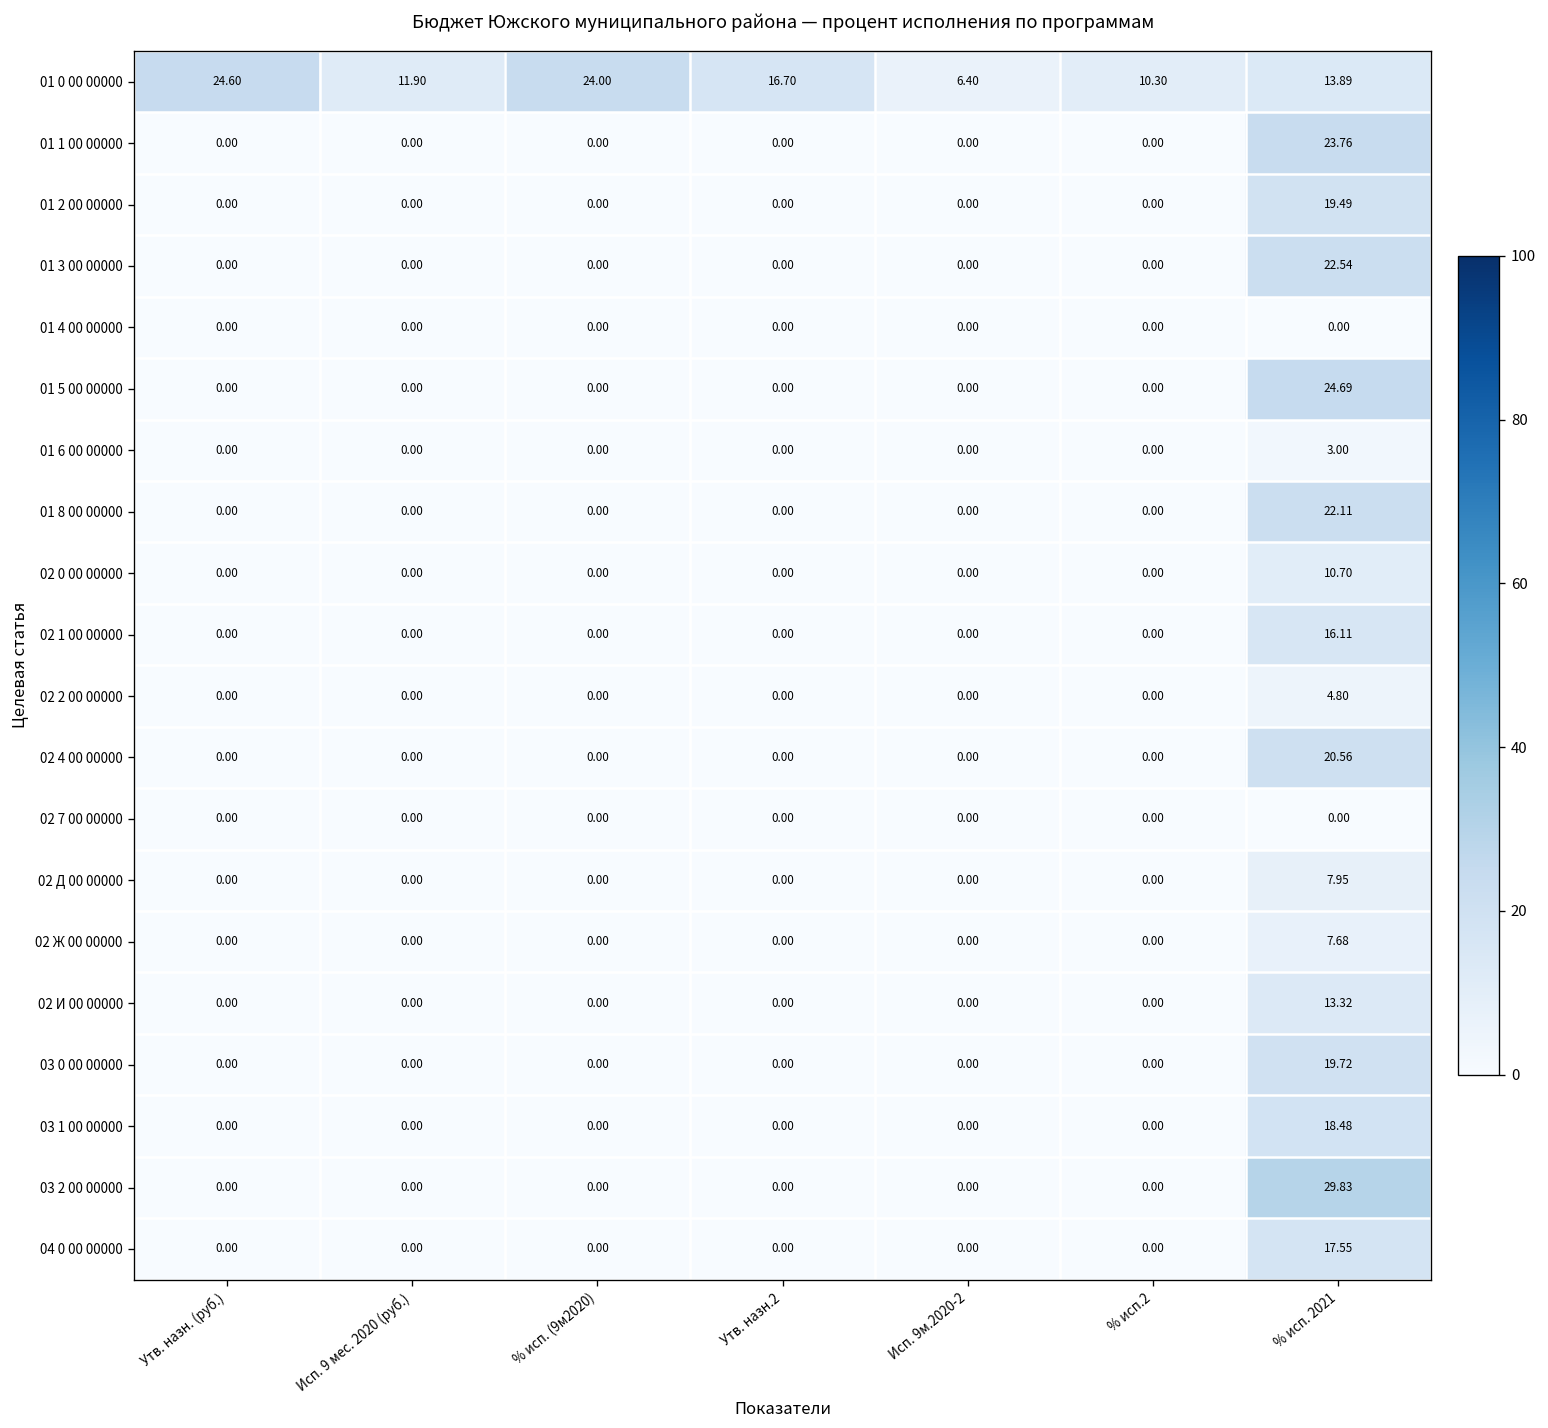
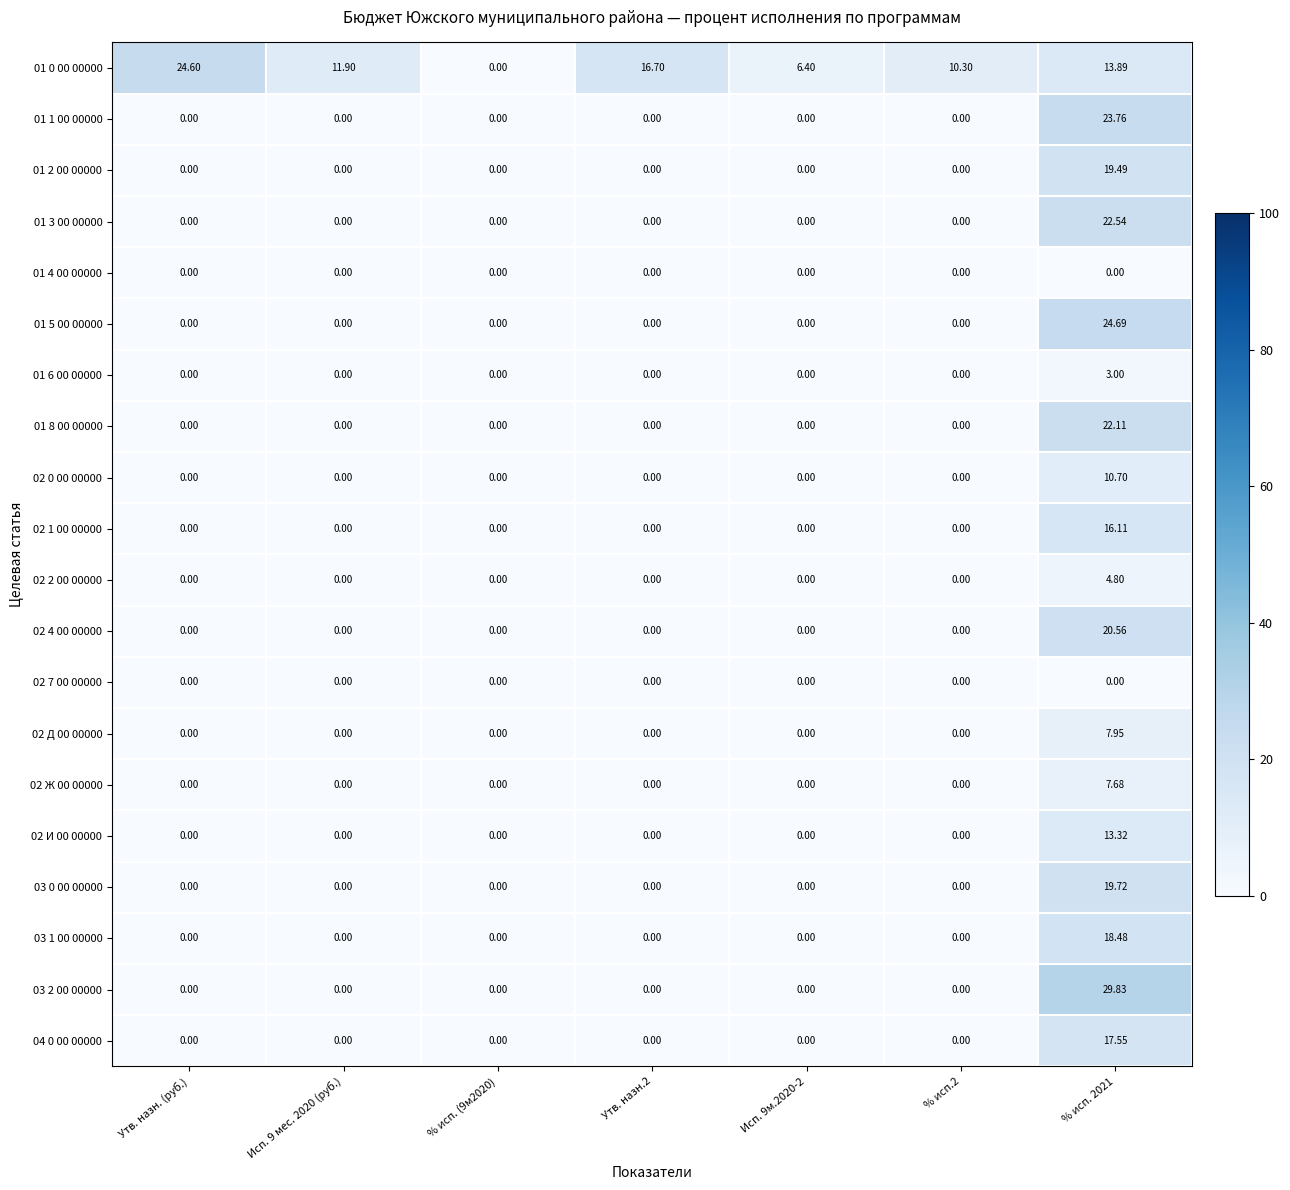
  {
    "01 0 00 00000": {
      "Утв. назн. (руб.)": 24.60,
      "Исп. 9 мес. 2020 (руб.)": 11.90,
-     "% исп. (9м2020)": 24.00,
+     "% исп. (9м2020)": 0.00,
      "Утв. назн.2": 16.70,
      "Исп. 9м.2020-2": 6.40,
      "% исп.2": 10.30,
      "% исп. 2021": 13.89
    },
    "01 1 00 00000": {
      "Утв. назн. (руб.)": 0.00,
      "Исп. 9 мес. 2020 (руб.)": 0.00,
      "% исп. (9м2020)": 0.00,
      "Утв. назн.2": 0.00,
      "Исп. 9м.2020-2": 0.00,
      "% исп.2": 0.00,
      "% исп. 2021": 23.76
    },
    "01 2 00 00000": {
      "Утв. назн. (руб.)": 0.00,
      "Исп. 9 мес. 2020 (руб.)": 0.00,
      "% исп. (9м2020)": 0.00,
      "Утв. назн.2": 0.00,
      "Исп. 9м.2020-2": 0.00,
      "% исп.2": 0.00,
      "% исп. 2021": 19.49
    },
    "01 3 00 00000": {
      "Утв. назн. (руб.)": 0.00,
      "Исп. 9 мес. 2020 (руб.)": 0.00,
      "% исп. (9м2020)": 0.00,
      "Утв. назн.2": 0.00,
      "Исп. 9м.2020-2": 0.00,
      "% исп.2": 0.00,
      "% исп. 2021": 22.54
    },
    "01 4 00 00000": {
      "Утв. назн. (руб.)": 0.00,
      "Исп. 9 мес. 2020 (руб.)": 0.00,
      "% исп. (9м2020)": 0.00,
      "Утв. назн.2": 0.00,
      "Исп. 9м.2020-2": 0.00,
      "% исп.2": 0.00,
      "% исп. 2021": 0.00
    },
    "01 5 00 00000": {
      "Утв. назн. (руб.)": 0.00,
      "Исп. 9 мес. 2020 (руб.)": 0.00,
      "% исп. (9м2020)": 0.00,
      "Утв. назн.2": 0.00,
      "Исп. 9м.2020-2": 0.00,
      "% исп.2": 0.00,
      "% исп. 2021": 24.69
    },
    "01 6 00 00000": {
      "Утв. назн. (руб.)": 0.00,
      "Исп. 9 мес. 2020 (руб.)": 0.00,
      "% исп. (9м2020)": 0.00,
      "Утв. назн.2": 0.00,
      "Исп. 9м.2020-2": 0.00,
      "% исп.2": 0.00,
      "% исп. 2021": 3.00
    },
    "01 8 00 00000": {
      "Утв. назн. (руб.)": 0.00,
      "Исп. 9 мес. 2020 (руб.)": 0.00,
      "% исп. (9м2020)": 0.00,
      "Утв. назн.2": 0.00,
      "Исп. 9м.2020-2": 0.00,
      "% исп.2": 0.00,
      "% исп. 2021": 22.11
    },
    "02 0 00 00000": {
      "Утв. назн. (руб.)": 0.00,
      "Исп. 9 мес. 2020 (руб.)": 0.00,
      "% исп. (9м2020)": 0.00,
      "Утв. назн.2": 0.00,
      "Исп. 9м.2020-2": 0.00,
      "% исп.2": 0.00,
      "% исп. 2021": 10.70
    },
    "02 1 00 00000": {
      "Утв. назн. (руб.)": 0.00,
      "Исп. 9 мес. 2020 (руб.)": 0.00,
      "% исп. (9м2020)": 0.00,
      "Утв. назн.2": 0.00,
      "Исп. 9м.2020-2": 0.00,
      "% исп.2": 0.00,
      "% исп. 2021": 16.11
    },
    "02 2 00 00000": {
      "Утв. назн. (руб.)": 0.00,
      "Исп. 9 мес. 2020 (руб.)": 0.00,
      "% исп. (9м2020)": 0.00,
      "Утв. назн.2": 0.00,
      "Исп. 9м.2020-2": 0.00,
      "% исп.2": 0.00,
      "% исп. 2021": 4.80
    },
    "02 4 00 00000": {
      "Утв. назн. (руб.)": 0.00,
      "Исп. 9 мес. 2020 (руб.)": 0.00,
      "% исп. (9м2020)": 0.00,
      "Утв. назн.2": 0.00,
      "Исп. 9м.2020-2": 0.00,
      "% исп.2": 0.00,
      "% исп. 2021": 20.56
    },
    "02 7 00 00000": {
      "Утв. назн. (руб.)": 0.00,
      "Исп. 9 мес. 2020 (руб.)": 0.00,
      "% исп. (9м2020)": 0.00,
      "Утв. назн.2": 0.00,
      "Исп. 9м.2020-2": 0.00,
      "% исп.2": 0.00,
      "% исп. 2021": 0.00
    },
    "02 Д 00 00000": {
      "Утв. назн. (руб.)": 0.00,
      "Исп. 9 мес. 2020 (руб.)": 0.00,
      "% исп. (9м2020)": 0.00,
      "Утв. назн.2": 0.00,
      "Исп. 9м.2020-2": 0.00,
      "% исп.2": 0.00,
      "% исп. 2021": 7.95
    },
    "02 Ж 00 00000": {
      "Утв. назн. (руб.)": 0.00,
      "Исп. 9 мес. 2020 (руб.)": 0.00,
      "% исп. (9м2020)": 0.00,
      "Утв. назн.2": 0.00,
      "Исп. 9м.2020-2": 0.00,
      "% исп.2": 0.00,
      "% исп. 2021": 7.68
    },
    "02 И 00 00000": {
      "Утв. назн. (руб.)": 0.00,
      "Исп. 9 мес. 2020 (руб.)": 0.00,
      "% исп. (9м2020)": 0.00,
      "Утв. назн.2": 0.00,
      "Исп. 9м.2020-2": 0.00,
      "% исп.2": 0.00,
      "% исп. 2021": 13.32
    },
    "03 0 00 00000": {
      "Утв. назн. (руб.)": 0.00,
      "Исп. 9 мес. 2020 (руб.)": 0.00,
      "% исп. (9м2020)": 0.00,
      "Утв. назн.2": 0.00,
      "Исп. 9м.2020-2": 0.00,
      "% исп.2": 0.00,
      "% исп. 2021": 19.72
    },
    "03 1 00 00000": {
      "Утв. назн. (руб.)": 0.00,
      "Исп. 9 мес. 2020 (руб.)": 0.00,
      "% исп. (9м2020)": 0.00,
      "Утв. назн.2": 0.00,
      "Исп. 9м.2020-2": 0.00,
      "% исп.2": 0.00,
      "% исп. 2021": 18.48
    },
    "03 2 00 00000": {
      "Утв. назн. (руб.)": 0.00,
      "Исп. 9 мес. 2020 (руб.)": 0.00,
      "% исп. (9м2020)": 0.00,
      "Утв. назн.2": 0.00,
      "Исп. 9м.2020-2": 0.00,
      "% исп.2": 0.00,
      "% исп. 2021": 29.83
    },
    "04 0 00 00000": {
      "Утв. назн. (руб.)": 0.00,
      "Исп. 9 мес. 2020 (руб.)": 0.00,
      "% исп. (9м2020)": 0.00,
      "Утв. назн.2": 0.00,
      "Исп. 9м.2020-2": 0.00,
      "% исп.2": 0.00,
      "% исп. 2021": 17.55
    }
  }
